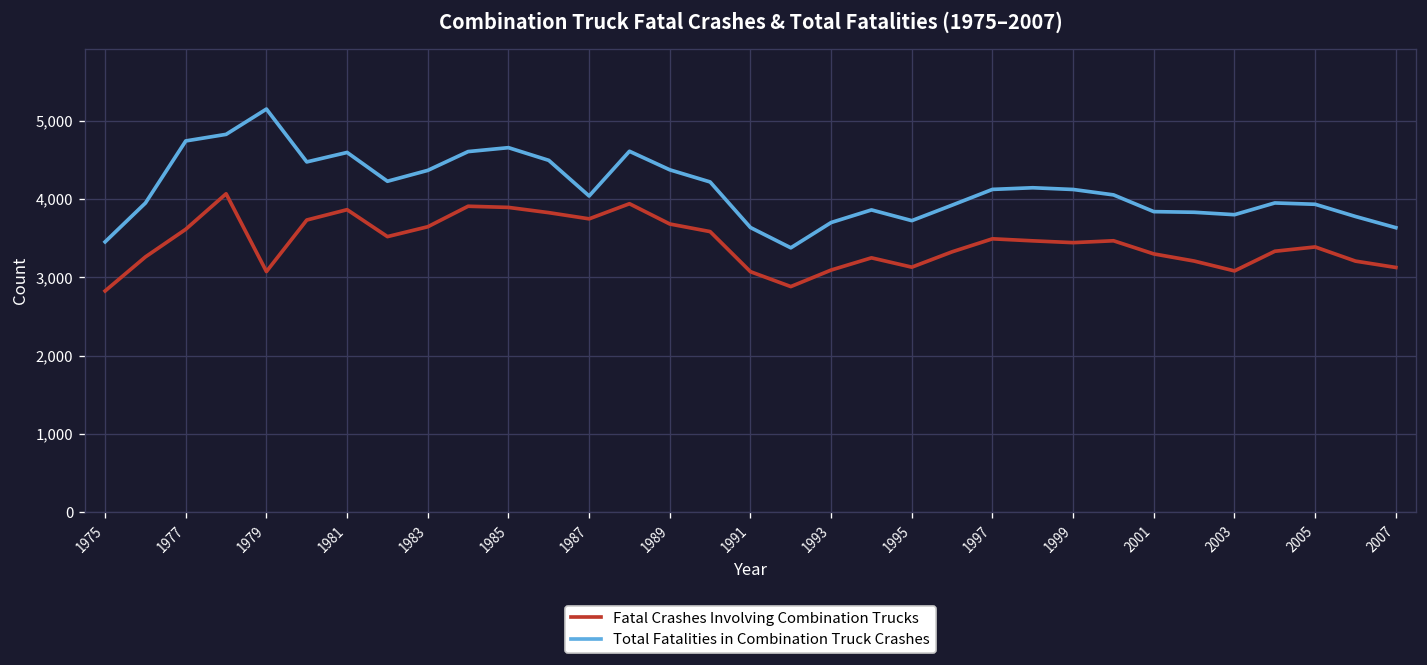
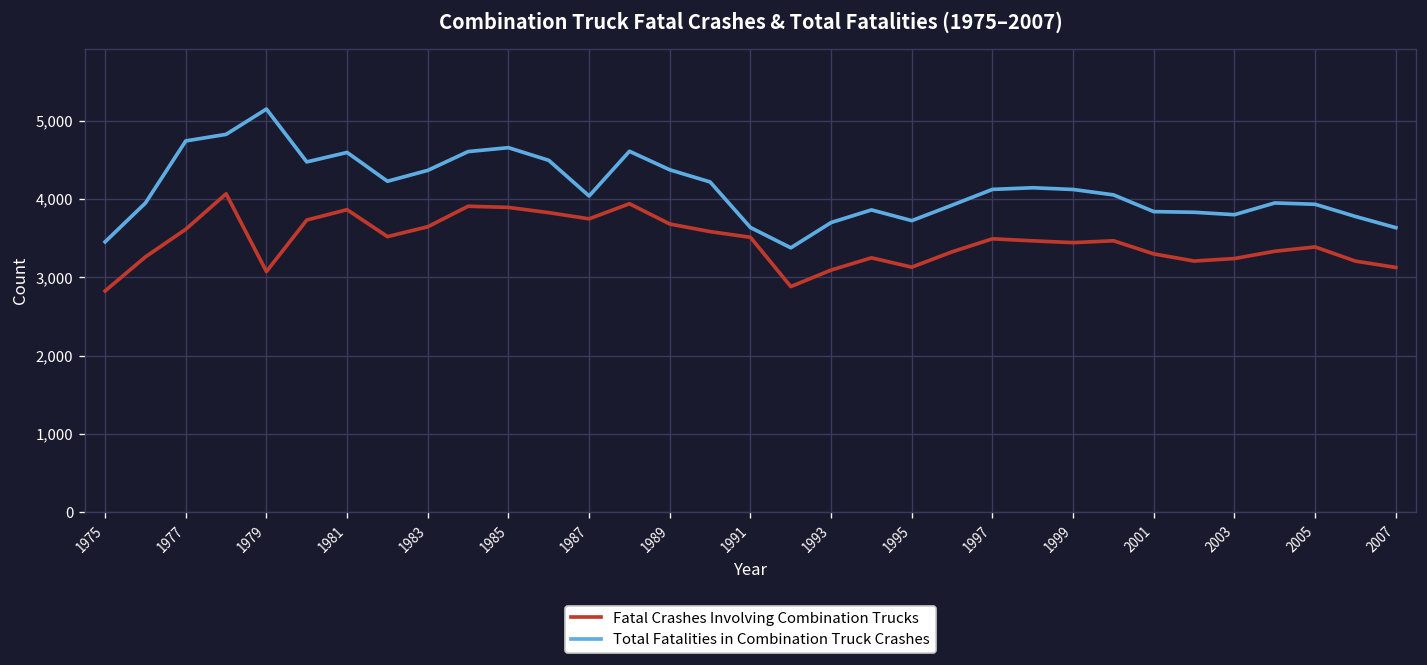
  {
    "Fatal Crashes Involving Combination Trucks": {
      "1975": "2,800",
      "1977": "3,600",
      "1979": "3,100",
      "1981": "3,900",
      "1983": "3,600",
      "1985": "3,900",
      "1987": "3,700",
      "1989": "3,700",
-     "1991": "3,100",
+     "1991": "3,500",
      "1993": "3,100",
      "1995": "3,100",
      "1997": "3,500",
      "1999": "3,400",
      "2001": "3,300",
-     "2003": "3,100",
+     "2003": "3,200",
      "2005": "3,400",
      "2007": "3,100"
    },
    "Total Fatalities in Combination Truck Crashes": {
      "1975": "3,500",
      "1977": "4,700",
      "1979": "5,100",
      "1981": "4,600",
      "1983": "4,400",
      "1985": "4,700",
      "1987": "4,000",
      "1989": "4,400",
      "1991": "3,600",
      "1993": "3,700",
      "1995": "3,700",
      "1997": "4,100",
      "1999": "4,100",
      "2001": "3,800",
      "2003": "3,800",
      "2005": "3,900",
      "2007": "3,600"
    }
  }
